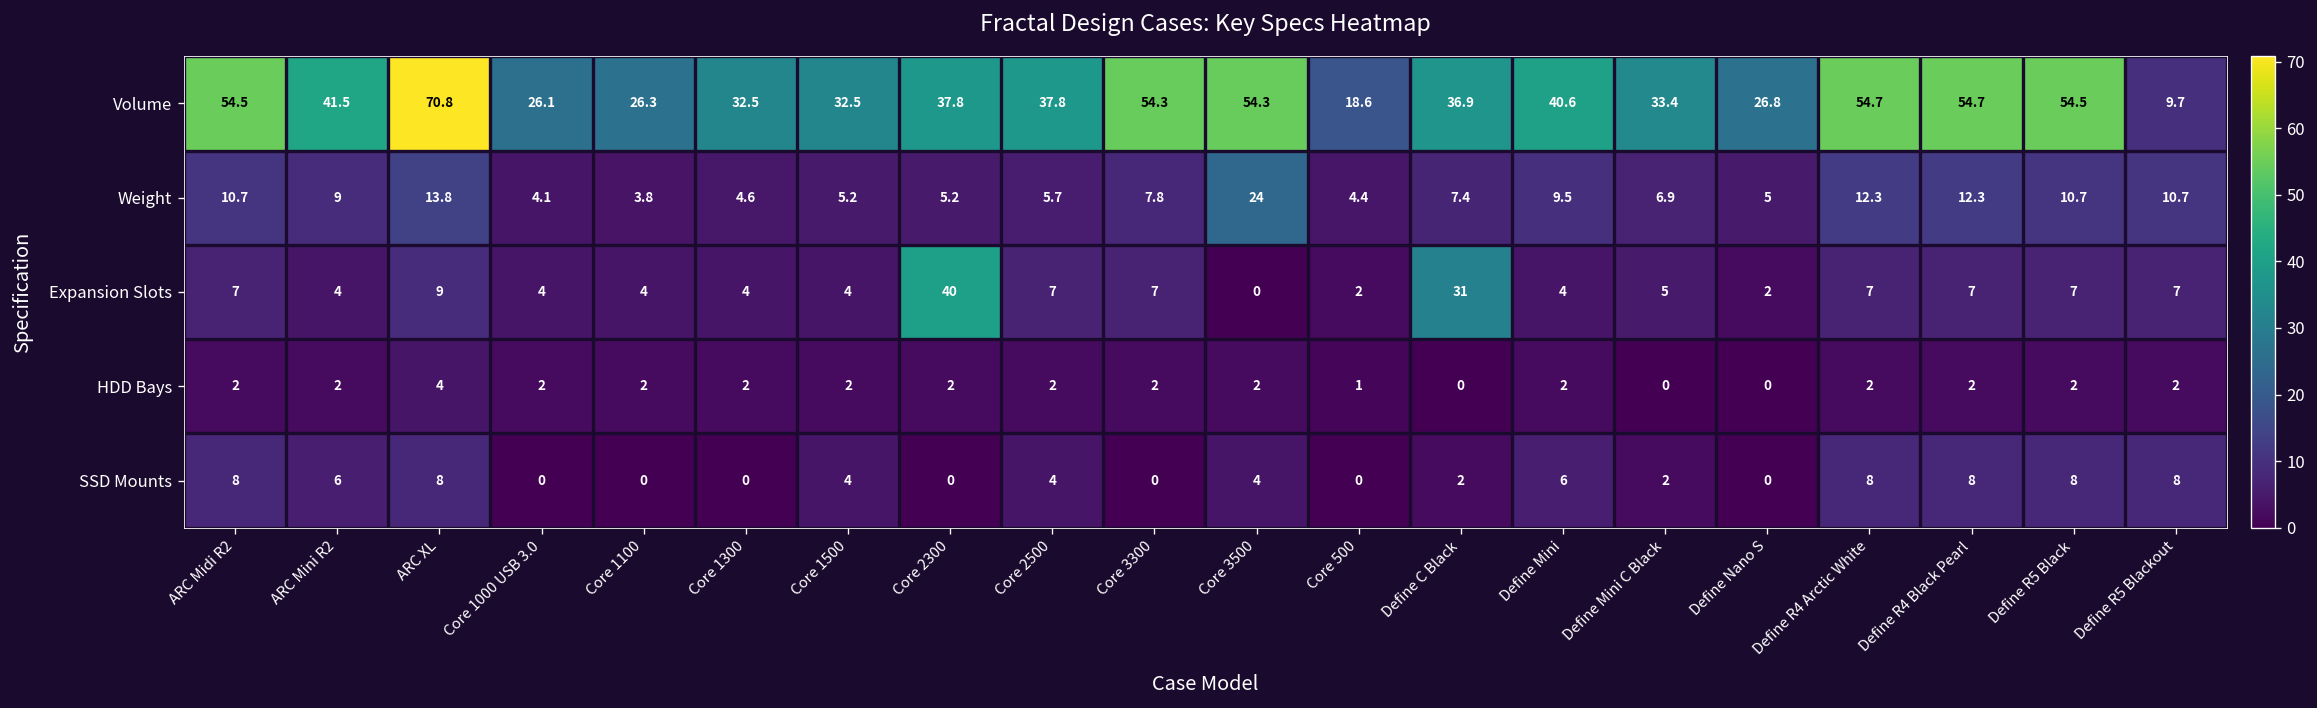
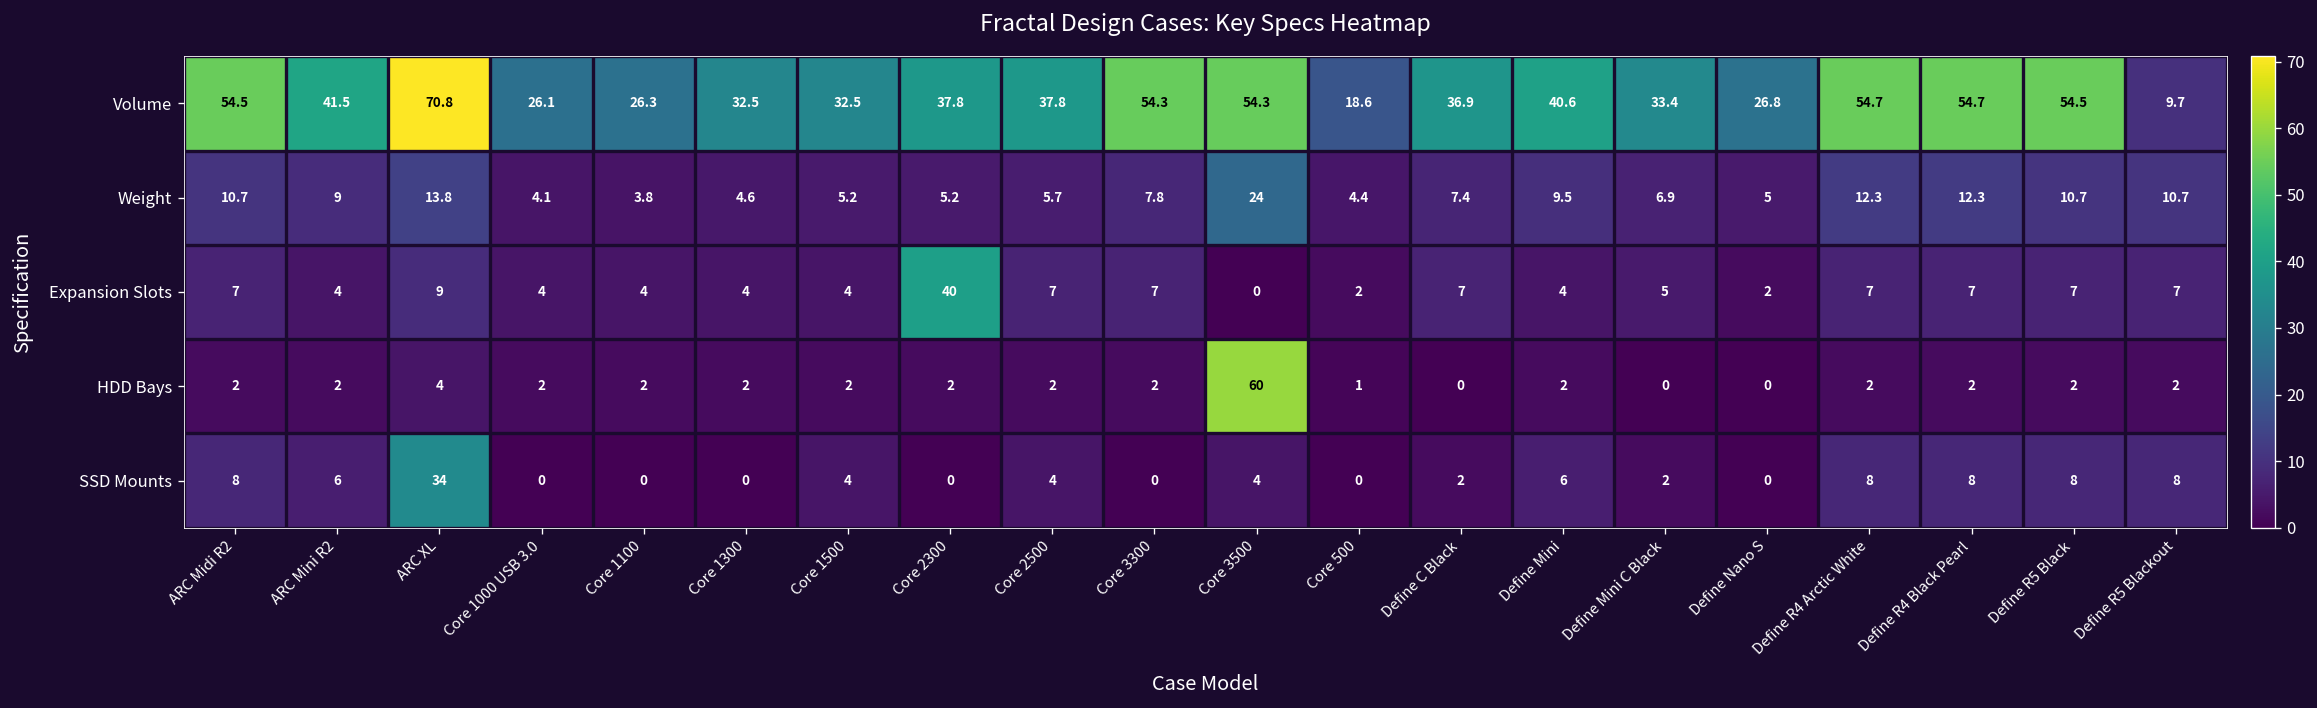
  {
    "Volume": {
      "ARC Midi R2": 54.5,
      "ARC Mini R2": 41.5,
      "ARC XL": 70.8,
      "Core 1000 USB 3.0": 26.1,
      "Core 1100": 26.3,
      "Core 1300": 32.5,
      "Core 1500": 32.5,
      "Core 2300": 37.8,
      "Core 2500": 37.8,
      "Core 3300": 54.3,
      "Core 3500": 54.3,
      "Core 500": 18.6,
      "Define C Black": 36.9,
      "Define Mini": 40.6,
      "Define Mini C Black": 33.4,
      "Define Nano S": 26.8,
      "Define R4 Arctic White": 54.7,
      "Define R4 Black Pearl": 54.7,
      "Define R5 Black": 54.5,
      "Define R5 Blackout": 9.7
    },
    "Weight": {
      "ARC Midi R2": 10.7,
      "ARC Mini R2": 9,
      "ARC XL": 13.8,
      "Core 1000 USB 3.0": 4.1,
      "Core 1100": 3.8,
      "Core 1300": 4.6,
      "Core 1500": 5.2,
      "Core 2300": 5.2,
      "Core 2500": 5.7,
      "Core 3300": 7.8,
      "Core 3500": 24,
      "Core 500": 4.4,
      "Define C Black": 7.4,
      "Define Mini": 9.5,
      "Define Mini C Black": 6.9,
      "Define Nano S": 5,
      "Define R4 Arctic White": 12.3,
      "Define R4 Black Pearl": 12.3,
      "Define R5 Black": 10.7,
      "Define R5 Blackout": 10.7
    },
    "Expansion Slots": {
      "ARC Midi R2": 7,
      "ARC Mini R2": 4,
      "ARC XL": 9,
      "Core 1000 USB 3.0": 4,
      "Core 1100": 4,
      "Core 1300": 4,
      "Core 1500": 4,
      "Core 2300": 40,
      "Core 2500": 7,
      "Core 3300": 7,
      "Core 3500": 0,
      "Core 500": 2,
-     "Define C Black": 31,
+     "Define C Black": 7,
      "Define Mini": 4,
      "Define Mini C Black": 5,
      "Define Nano S": 2,
      "Define R4 Arctic White": 7,
      "Define R4 Black Pearl": 7,
      "Define R5 Black": 7,
      "Define R5 Blackout": 7
    },
    "HDD Bays": {
      "ARC Midi R2": 2,
      "ARC Mini R2": 2,
      "ARC XL": 4,
      "Core 1000 USB 3.0": 2,
      "Core 1100": 2,
      "Core 1300": 2,
      "Core 1500": 2,
      "Core 2300": 2,
      "Core 2500": 2,
      "Core 3300": 2,
-     "Core 3500": 2,
+     "Core 3500": 60,
      "Core 500": 1,
      "Define C Black": 0,
      "Define Mini": 2,
      "Define Mini C Black": 0,
      "Define Nano S": 0,
      "Define R4 Arctic White": 2,
      "Define R4 Black Pearl": 2,
      "Define R5 Black": 2,
      "Define R5 Blackout": 2
    },
    "SSD Mounts": {
      "ARC Midi R2": 8,
      "ARC Mini R2": 6,
-     "ARC XL": 8,
+     "ARC XL": 34,
      "Core 1000 USB 3.0": 0,
      "Core 1100": 0,
      "Core 1300": 0,
      "Core 1500": 4,
      "Core 2300": 0,
      "Core 2500": 4,
      "Core 3300": 0,
      "Core 3500": 4,
      "Core 500": 0,
      "Define C Black": 2,
      "Define Mini": 6,
      "Define Mini C Black": 2,
      "Define Nano S": 0,
      "Define R4 Arctic White": 8,
      "Define R4 Black Pearl": 8,
      "Define R5 Black": 8,
      "Define R5 Blackout": 8
    }
  }
